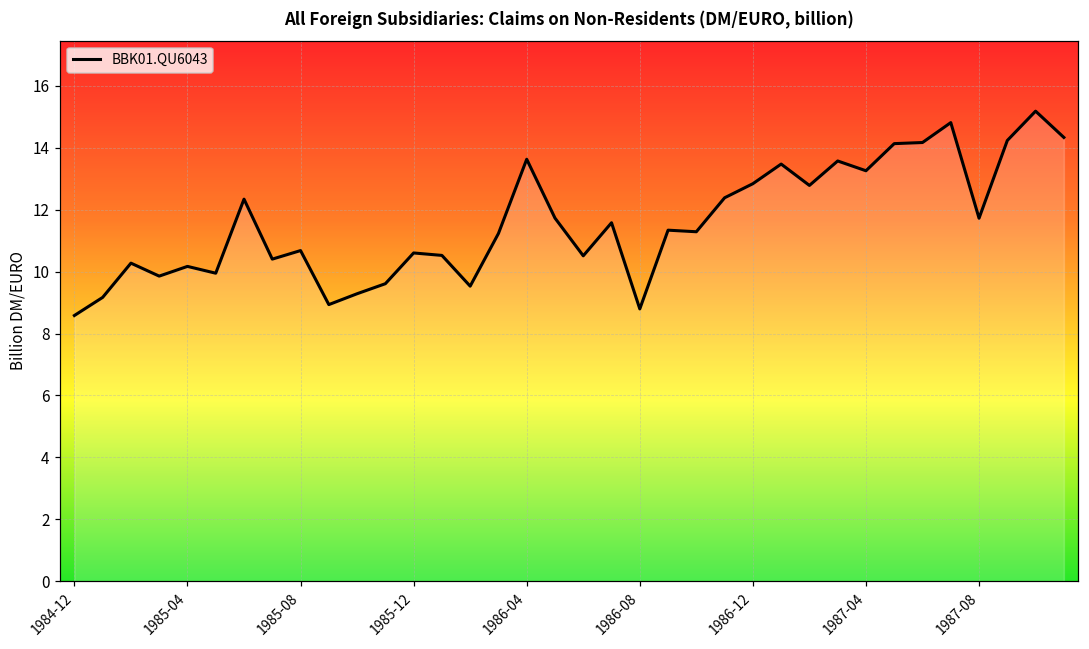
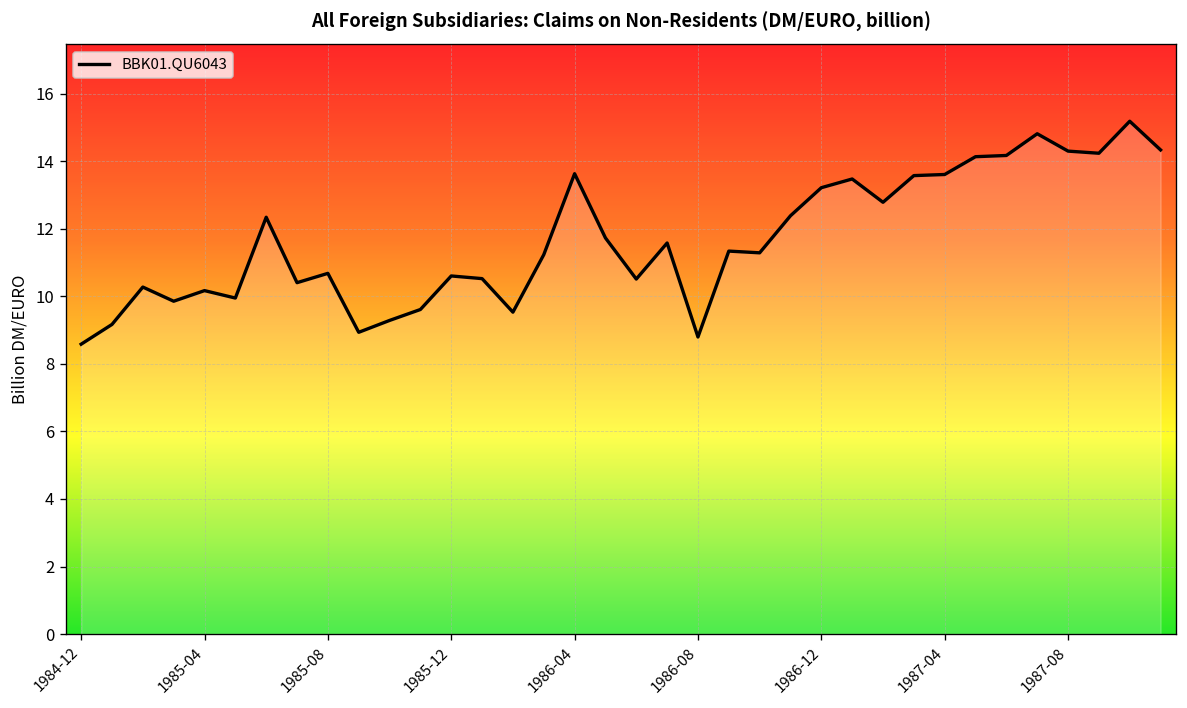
  {
    "1984-12": 8.6,
    "1985-04": 10.2,
    "1985-08": 10.7,
    "1985-12": 10.6,
    "1986-04": 13.6,
    "1986-08": 8.8,
-   "1986-12": 12.8,
-   "1987-04": 13.3,
-   "1987-08": 11.7
+   "1986-12": 13.2,
+   "1987-04": 13.6,
+   "1987-08": 14.3
  }
